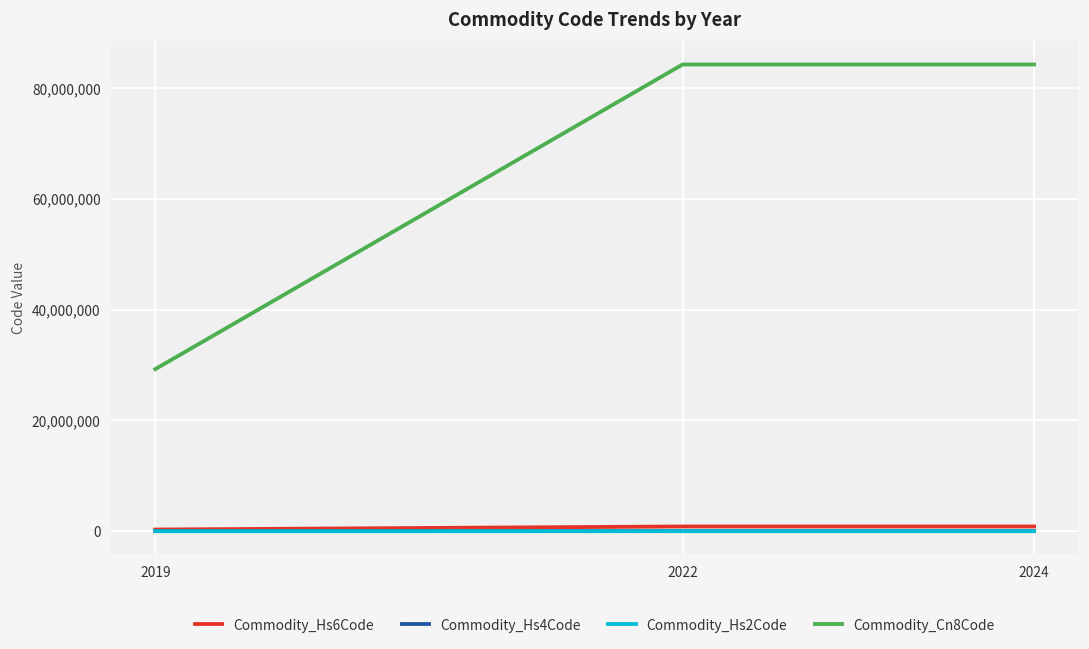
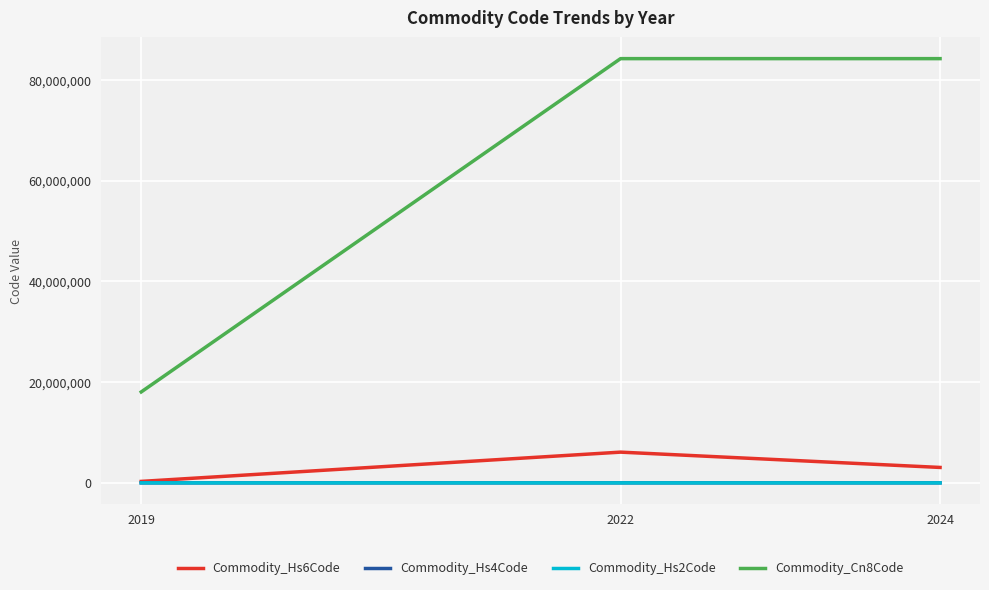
  {
    "Commodity_Hs6Code": {
-     "2022": "1,000,000",
-     "2024": "1,000,000"
+     "2022": "6,000,000",
+     "2024": "3,000,000"
    },
    "Commodity_Hs2Code": {
      "2022": "0",
      "2024": "0"
    },
    "Commodity_Cn8Code": {
-     "2019": "29,000,000",
+     "2019": "18,000,000",
      "2022": "84,000,000",
      "2024": "84,000,000"
    }
  }
